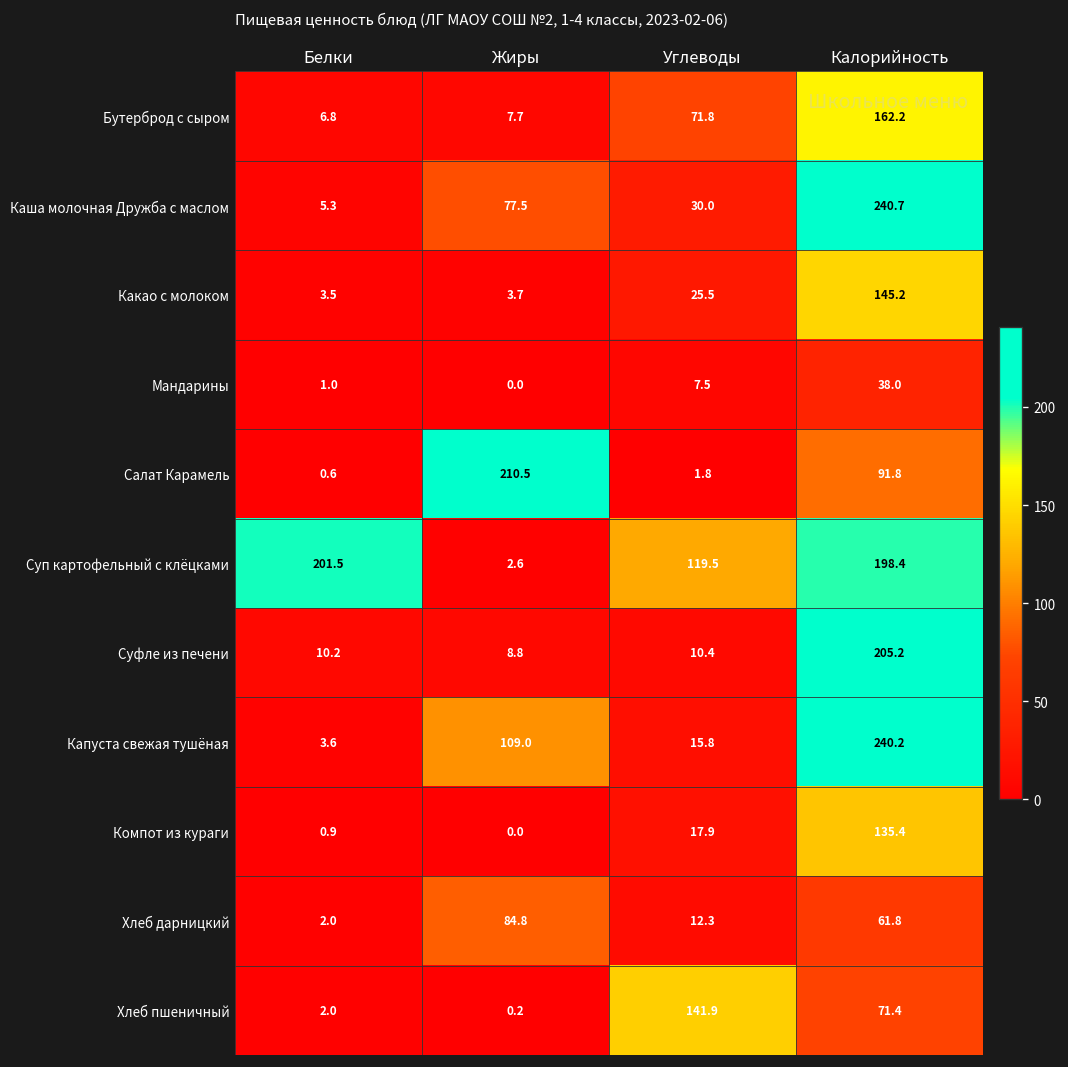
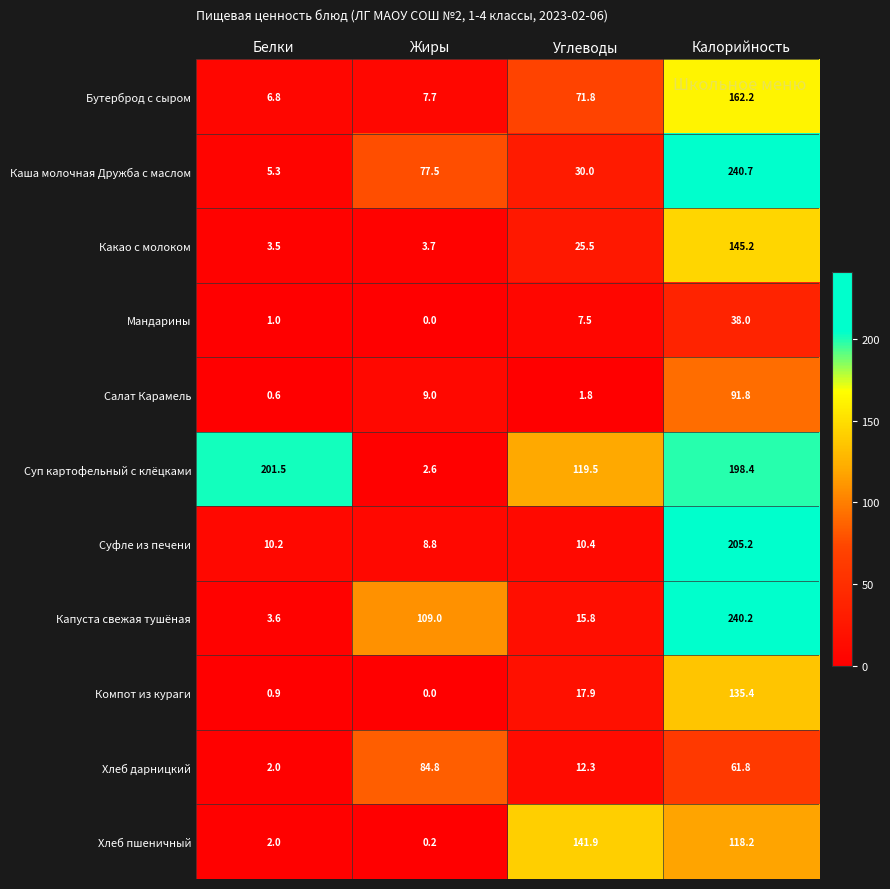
  {
    "Бутерброд с сыром": {
      "Белки": 6.8,
      "Жиры": 7.7,
      "Углеводы": 71.8
    },
    "Каша молочная Дружба с маслом": {
      "Белки": 5.3,
      "Жиры": 77.5,
      "Углеводы": 30.0,
      "Калорийность": 240.7
    },
    "Какао с молоком": {
      "Белки": 3.5,
      "Жиры": 3.7,
      "Углеводы": 25.5,
      "Калорийность": 145.2
    },
    "Мандарины": {
      "Белки": 1.0,
      "Жиры": 0.0,
      "Углеводы": 7.5,
      "Калорийность": 38.0
    },
    "Салат Карамель": {
      "Белки": 0.6,
-     "Жиры": 210.5,
+     "Жиры": 9.0,
      "Углеводы": 1.8,
      "Калорийность": 91.8
    },
    "Суп картофельный с клёцками": {
      "Белки": 201.5,
      "Жиры": 2.6,
      "Углеводы": 119.5,
      "Калорийность": 198.4
    },
    "Суфле из печени": {
      "Белки": 10.2,
      "Жиры": 8.8,
      "Углеводы": 10.4,
      "Калорийность": 205.2
    },
    "Капуста свежая тушёная": {
      "Белки": 3.6,
      "Жиры": 109.0,
      "Углеводы": 15.8,
      "Калорийность": 240.2
    },
    "Компот из кураги": {
      "Белки": 0.9,
      "Жиры": 0.0,
      "Углеводы": 17.9,
      "Калорийность": 135.4
    },
    "Хлеб дарницкий": {
      "Белки": 2.0,
      "Жиры": 84.8,
      "Углеводы": 12.3,
      "Калорийность": 61.8
    },
    "Хлеб пшеничный": {
      "Белки": 2.0,
      "Жиры": 0.2,
      "Углеводы": 141.9,
-     "Калорийность": 71.4
+     "Калорийность": 118.2
    }
  }
